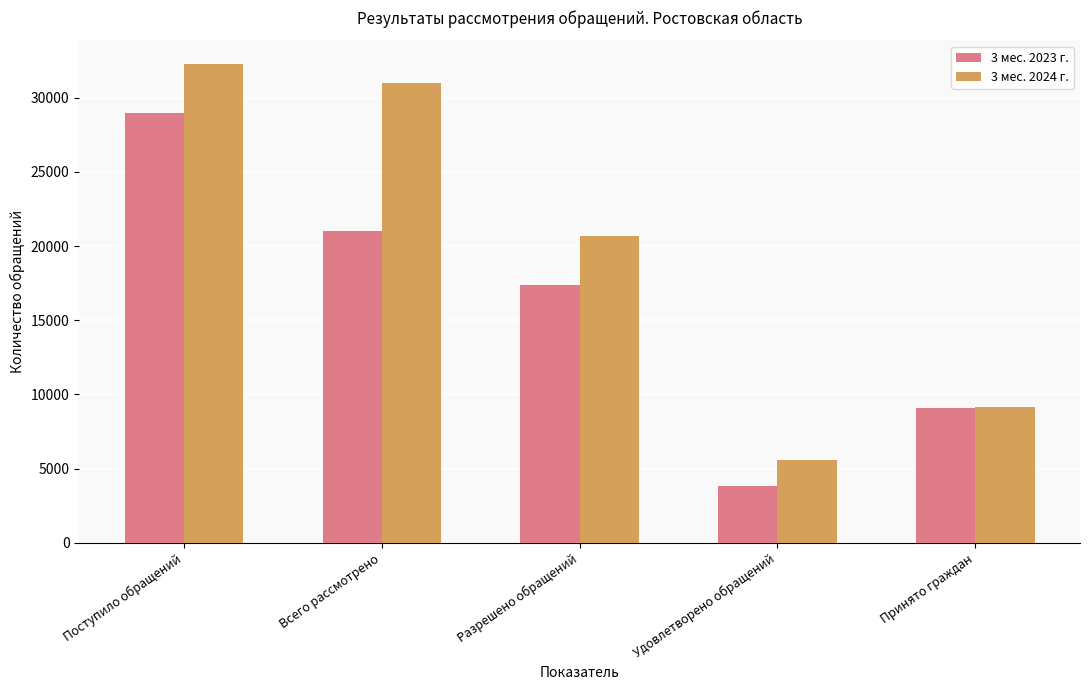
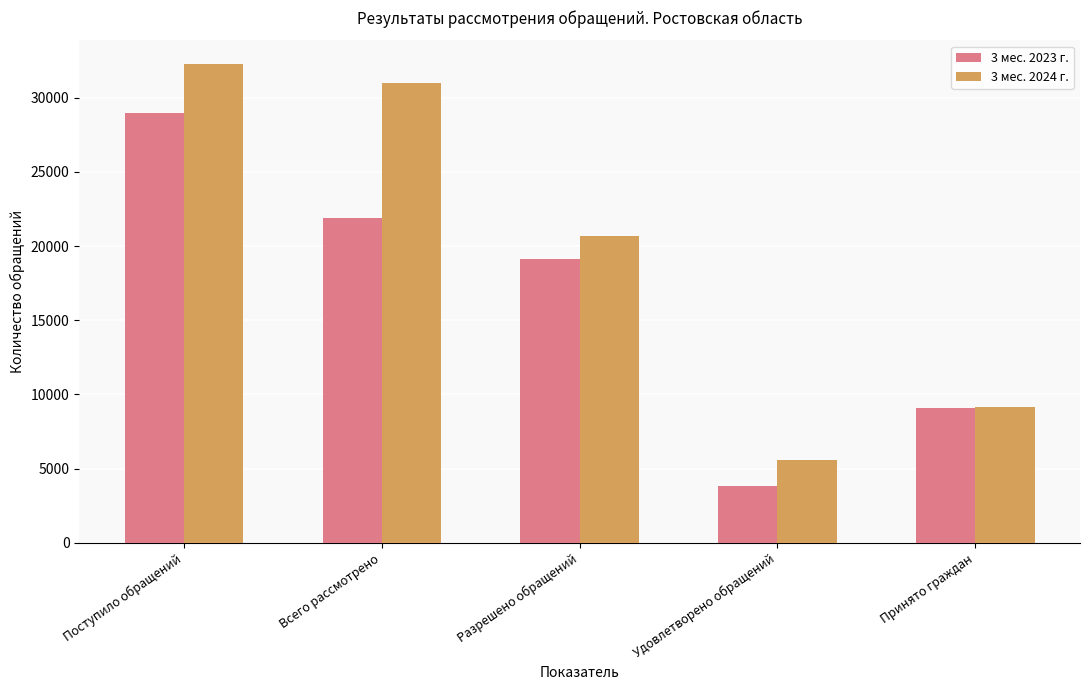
  {
    "3 мес. 2023 г.": {
      "Поступило обращений": 29000,
-     "Всего рассмотрено": 21000,
-     "Разрешено обращений": 17400,
+     "Всего рассмотрено": 21900,
+     "Разрешено обращений": 19100,
      "Удовлетворено обращений": 3800,
      "Принято граждан": 9100
    },
    "3 мес. 2024 г.": {
      "Поступило обращений": 32300,
      "Всего рассмотрено": 31000,
      "Разрешено обращений": 20700,
      "Удовлетворено обращений": 5600,
      "Принято граждан": 9200
    }
  }
